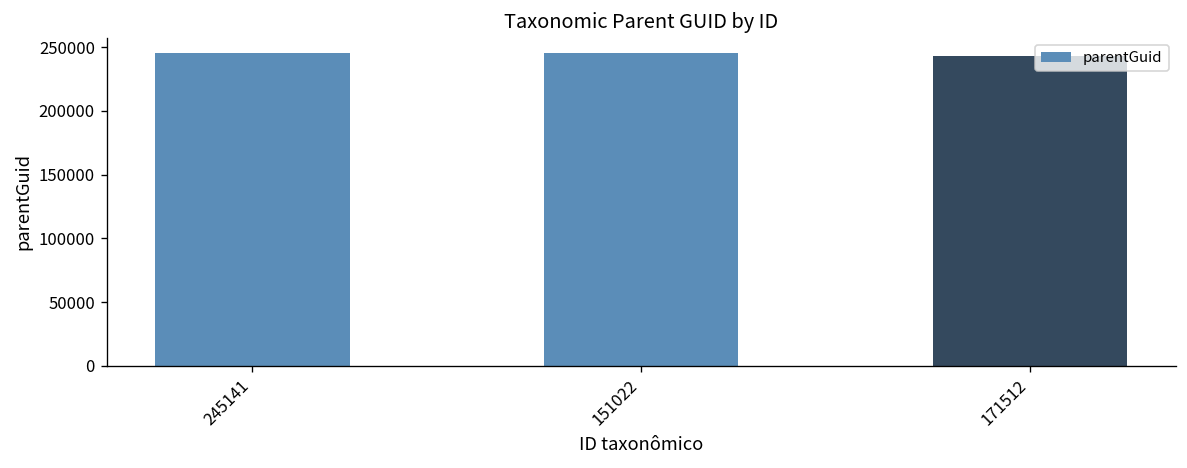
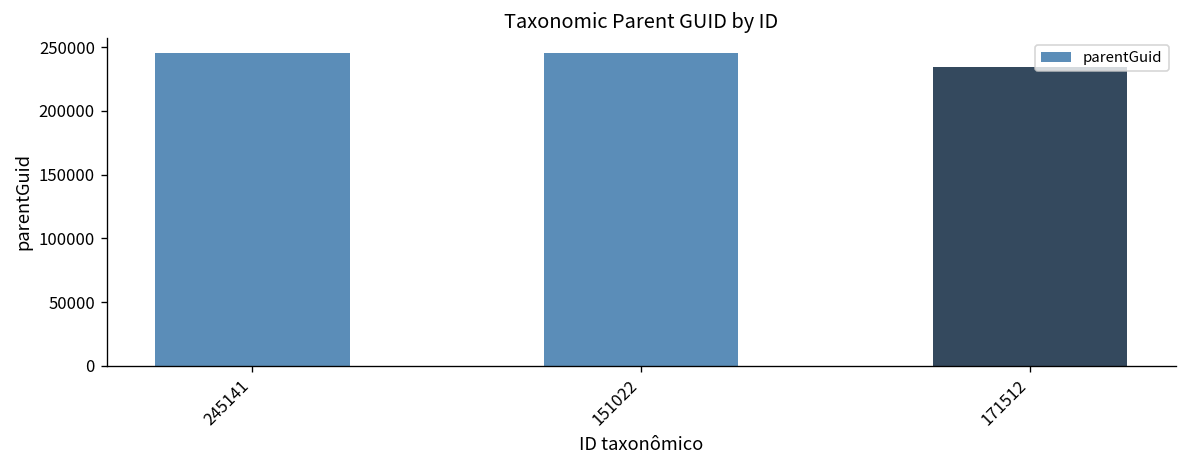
  {
    "245141": 245000,
    "151022": 245000,
-   "171512": 243000
+   "171512": 234000
  }
